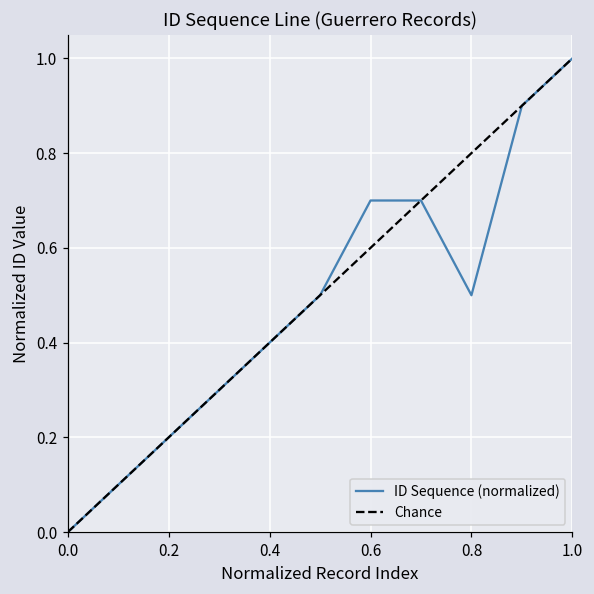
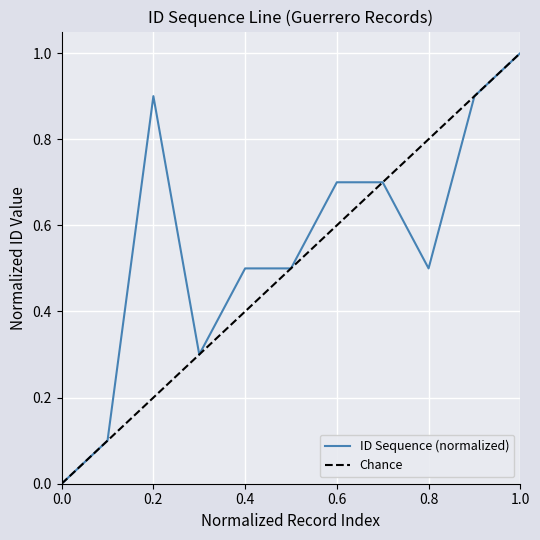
  {
    "ID Sequence (normalized)": {
-     "0.2": 0.20,
-     "0.4": 0.40,
+     "0.2": 0.90,
+     "0.4": 0.50,
      "0.6": 0.70,
      "0.8": 0.50
    }
  }
